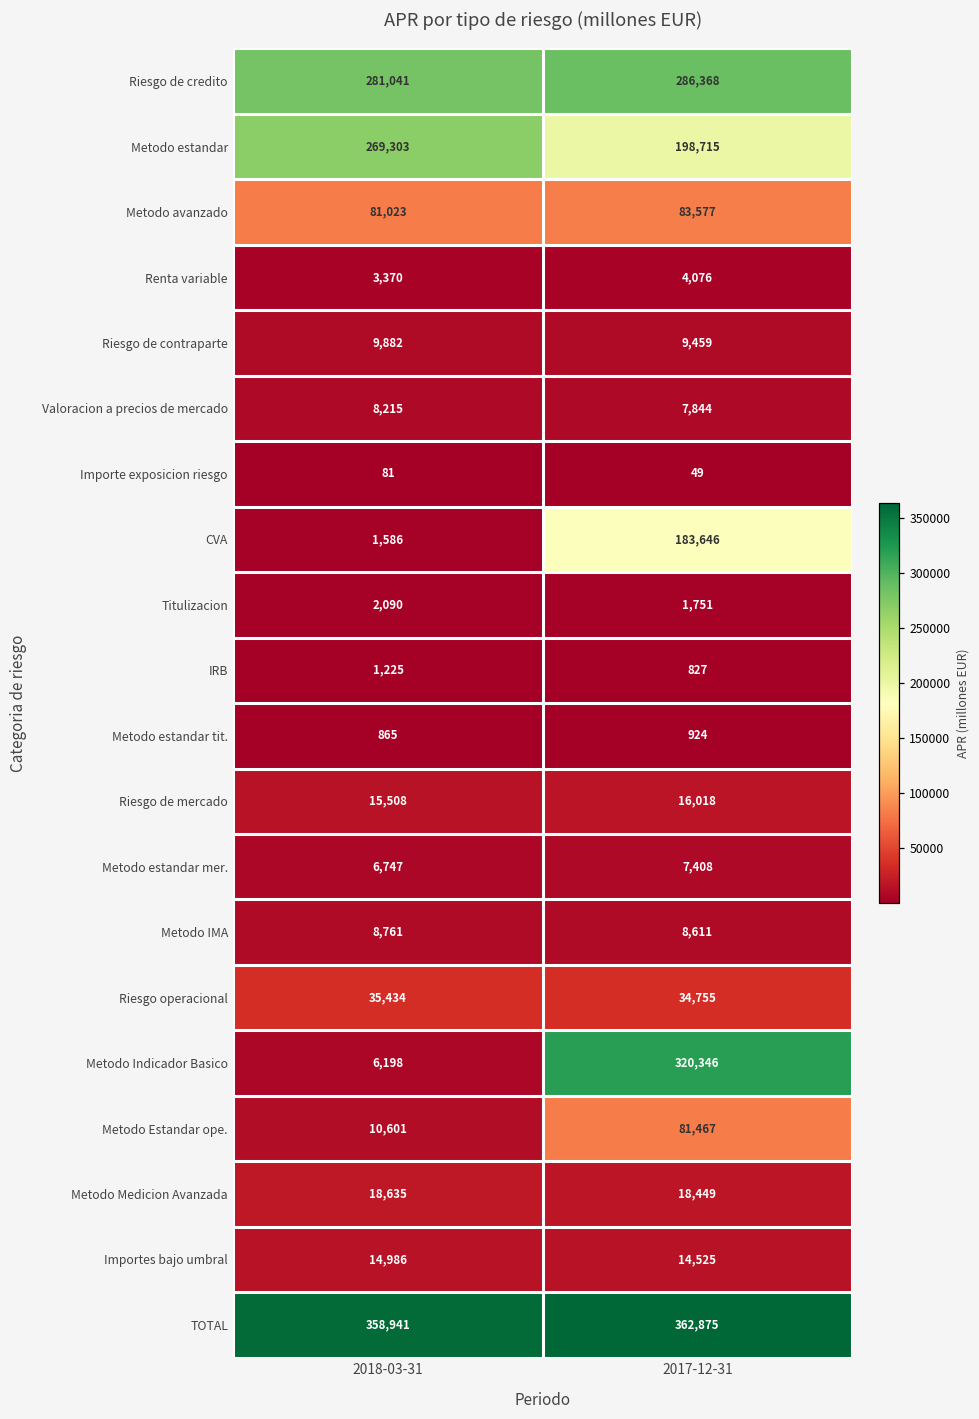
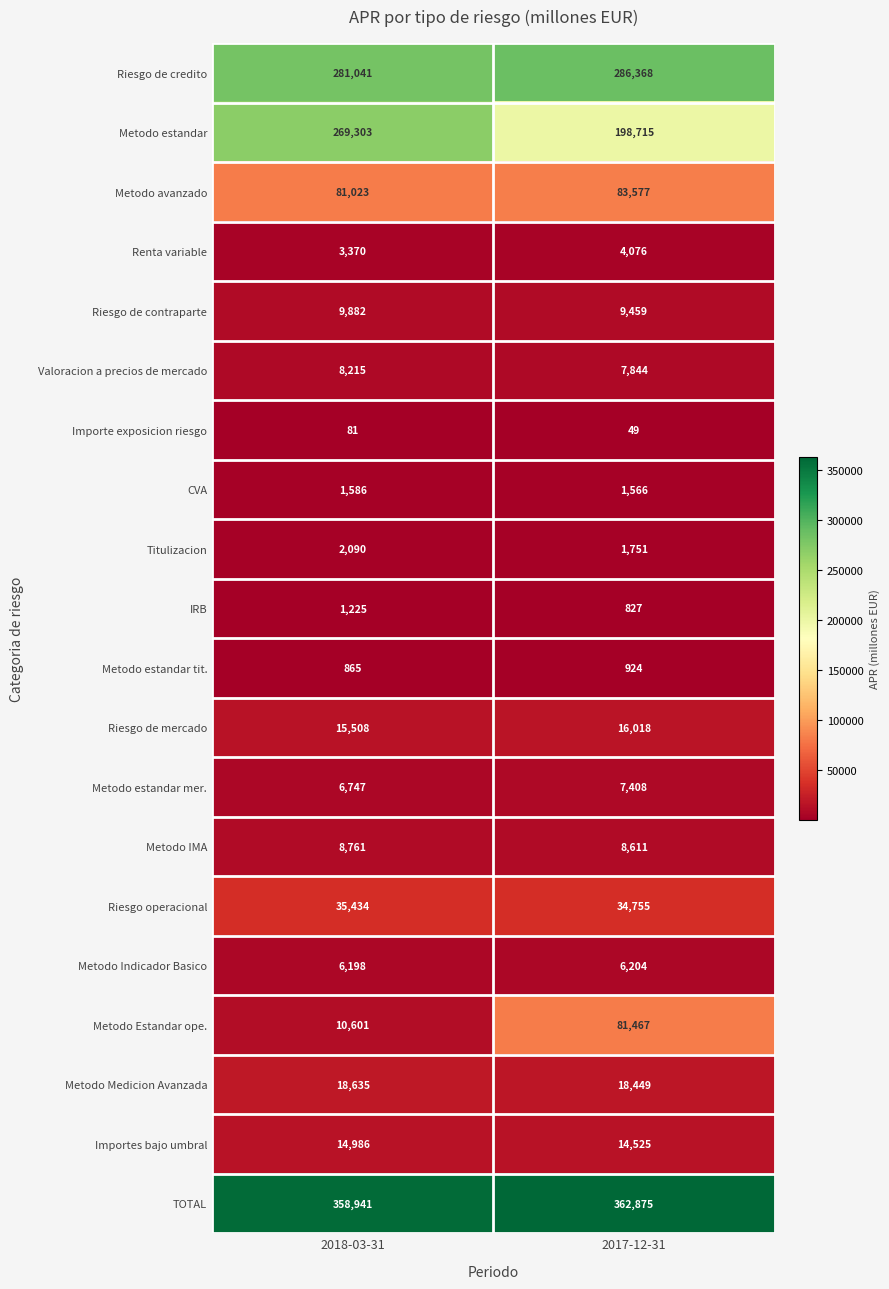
  {
    "Riesgo de credito": {
      "2018-03-31": "281,041",
      "2017-12-31": "286,368"
    },
    "Metodo estandar": {
      "2018-03-31": "269,303",
      "2017-12-31": "198,715"
    },
    "Metodo avanzado": {
      "2018-03-31": "81,023",
      "2017-12-31": "83,577"
    },
    "Renta variable": {
      "2018-03-31": "3,370",
      "2017-12-31": "4,076"
    },
    "Riesgo de contraparte": {
      "2018-03-31": "9,882",
      "2017-12-31": "9,459"
    },
    "Valoracion a precios de mercado": {
      "2018-03-31": "8,215",
      "2017-12-31": "7,844"
    },
    "Importe exposicion riesgo": {
      "2018-03-31": "81",
      "2017-12-31": "49"
    },
    "CVA": {
      "2018-03-31": "1,586",
-     "2017-12-31": "183,646"
+     "2017-12-31": "1,566"
    },
    "Titulizacion": {
      "2018-03-31": "2,090",
      "2017-12-31": "1,751"
    },
    "IRB": {
      "2018-03-31": "1,225",
      "2017-12-31": "827"
    },
    "Metodo estandar tit.": {
      "2018-03-31": "865",
      "2017-12-31": "924"
    },
    "Riesgo de mercado": {
      "2018-03-31": "15,508",
      "2017-12-31": "16,018"
    },
    "Metodo estandar mer.": {
      "2018-03-31": "6,747",
      "2017-12-31": "7,408"
    },
    "Metodo IMA": {
      "2018-03-31": "8,761",
      "2017-12-31": "8,611"
    },
    "Riesgo operacional": {
      "2018-03-31": "35,434",
      "2017-12-31": "34,755"
    },
    "Metodo Indicador Basico": {
      "2018-03-31": "6,198",
-     "2017-12-31": "320,346"
+     "2017-12-31": "6,204"
    },
    "Metodo Estandar ope.": {
      "2018-03-31": "10,601",
      "2017-12-31": "81,467"
    },
    "Metodo Medicion Avanzada": {
      "2018-03-31": "18,635",
      "2017-12-31": "18,449"
    },
    "Importes bajo umbral": {
      "2018-03-31": "14,986",
      "2017-12-31": "14,525"
    },
    "TOTAL": {
      "2018-03-31": "358,941",
      "2017-12-31": "362,875"
    }
  }
